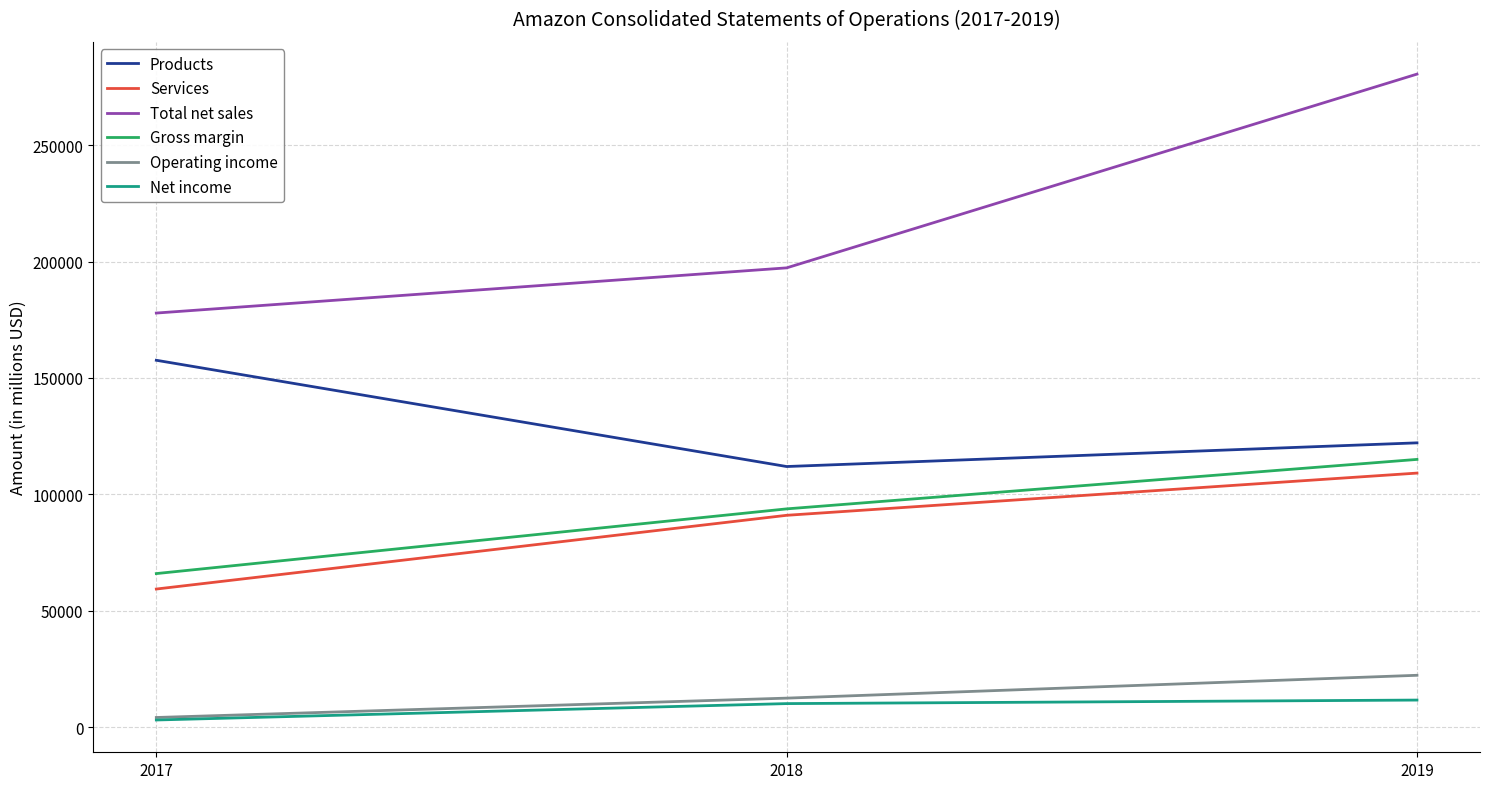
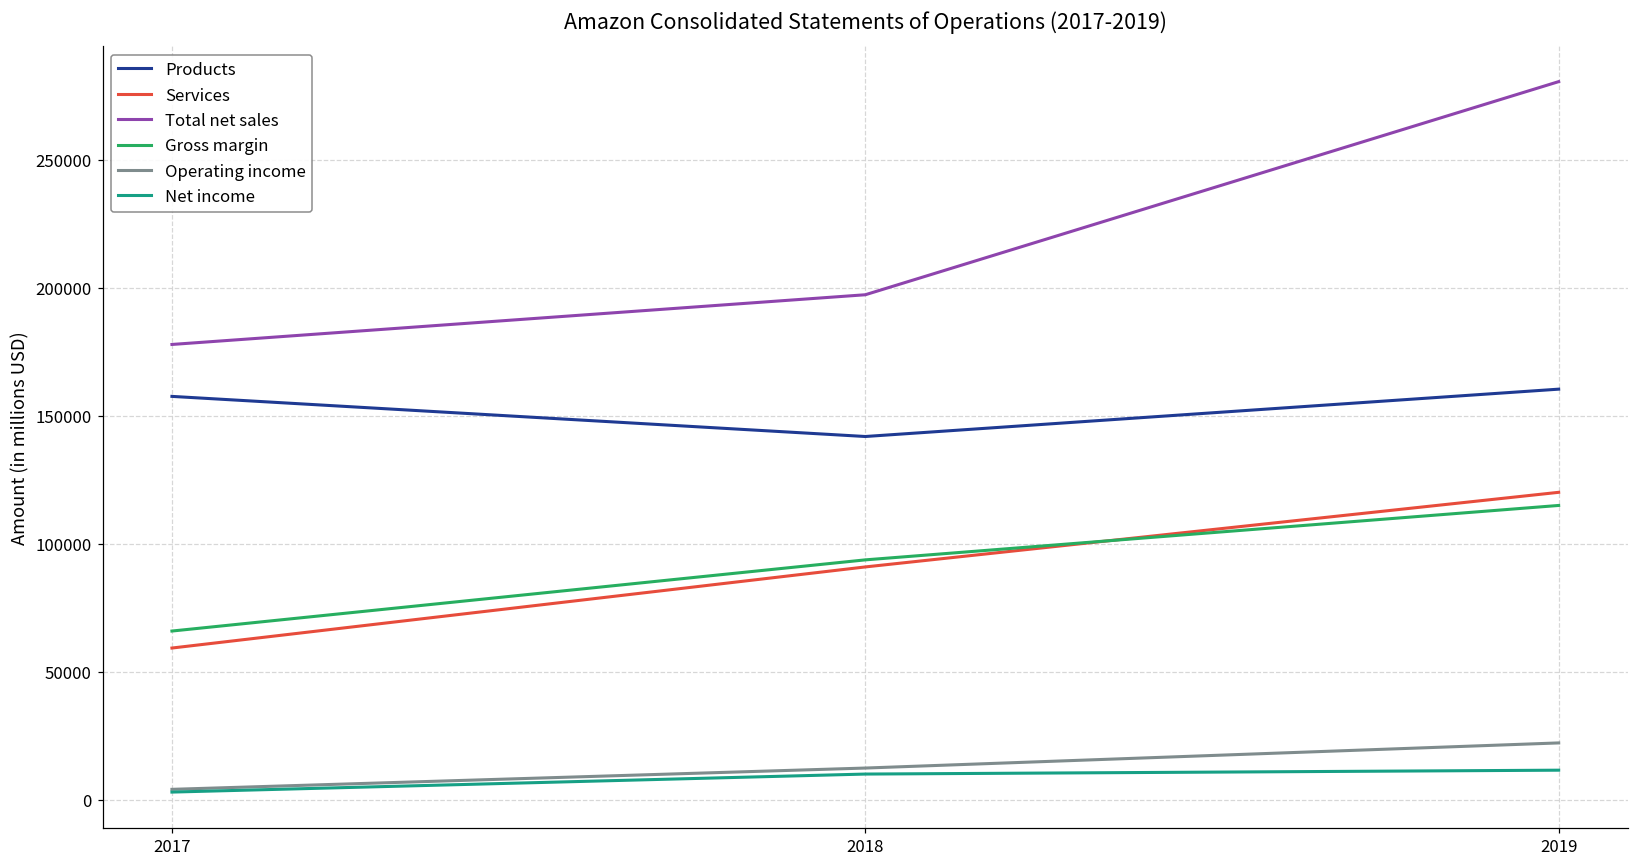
  {
    "Products": {
      "2017": 158000,
-     "2018": 112000,
-     "2019": 122000
+     "2018": 142000,
+     "2019": 160000
    },
    "Services": {
      "2017": 59000,
      "2018": 91000,
-     "2019": 109000
+     "2019": 120000
    },
    "Total net sales": {
      "2017": 178000,
      "2018": 197000,
      "2019": 281000
    },
    "Operating income": {
      "2018": 12000,
      "2019": 22000
    }
  }
